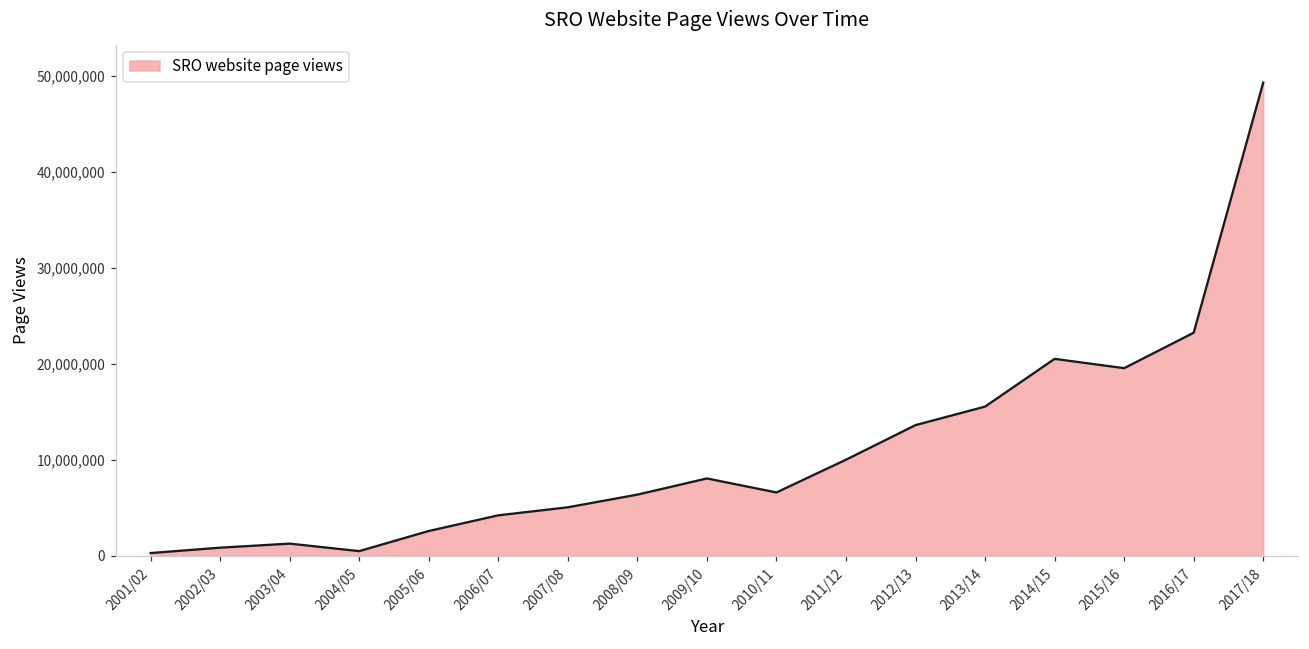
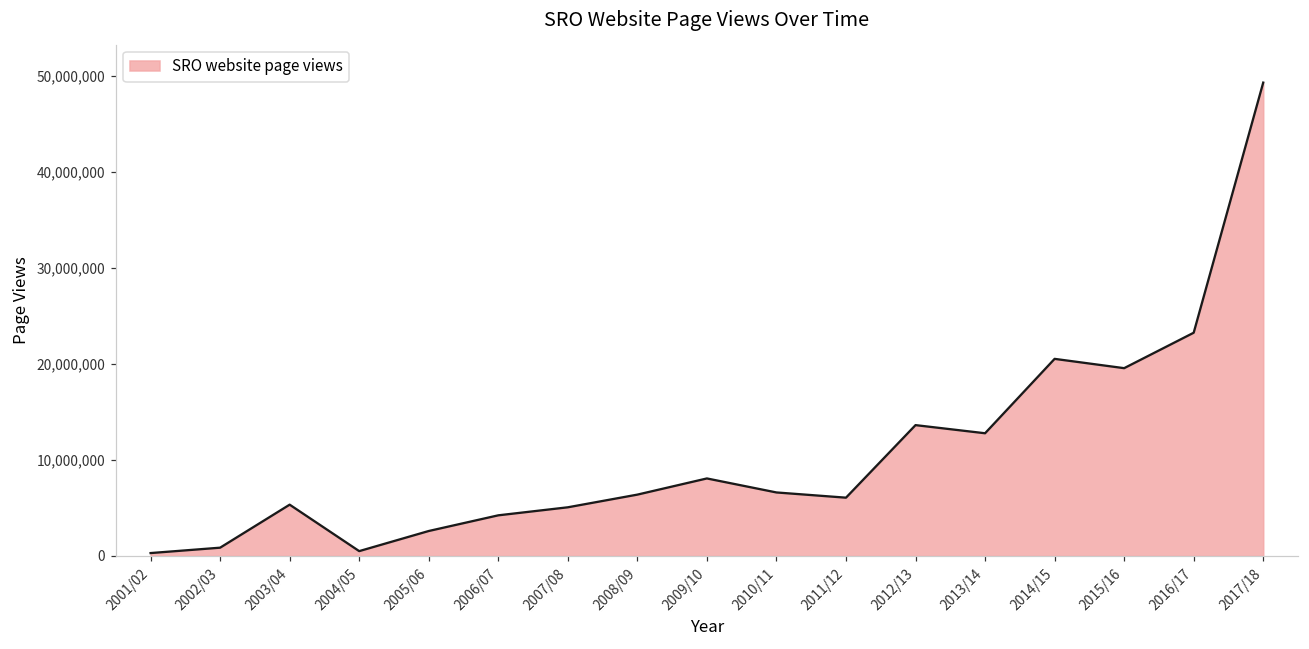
  {
    "2001/02": "0",
    "2002/03": "1,000,000",
-   "2003/04": "1,000,000",
+   "2003/04": "5,000,000",
    "2004/05": "1,000,000",
    "2005/06": "3,000,000",
    "2006/07": "4,000,000",
    "2007/08": "5,000,000",
    "2008/09": "6,000,000",
    "2009/10": "8,000,000",
    "2010/11": "7,000,000",
-   "2011/12": "10,000,000",
+   "2011/12": "6,000,000",
    "2012/13": "14,000,000",
-   "2013/14": "16,000,000",
+   "2013/14": "13,000,000",
    "2014/15": "21,000,000",
    "2015/16": "20,000,000",
    "2016/17": "23,000,000",
    "2017/18": "49,000,000"
  }
